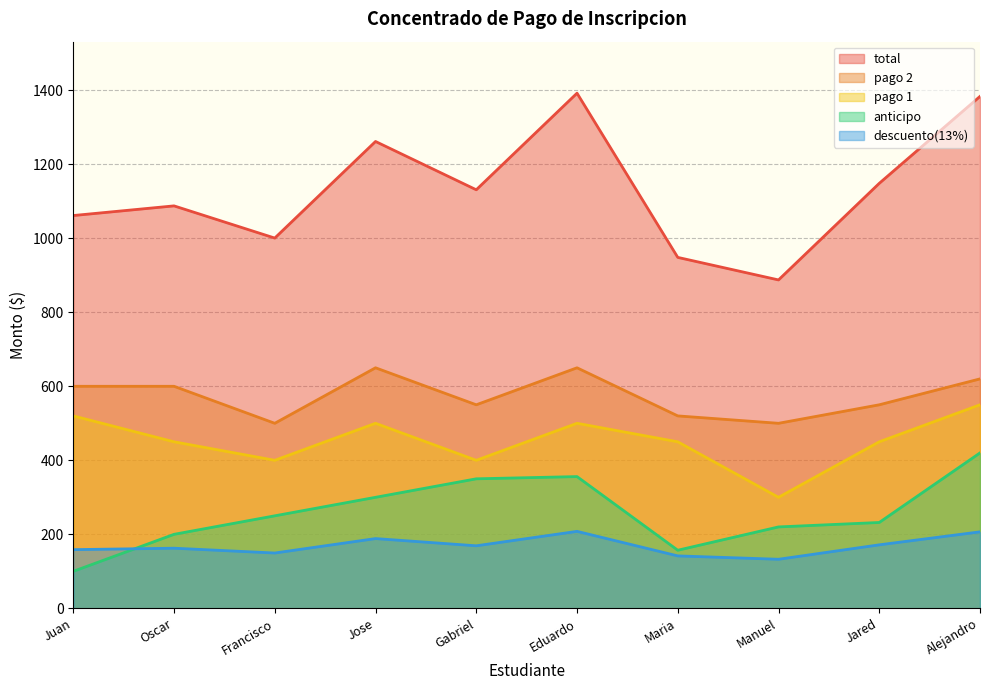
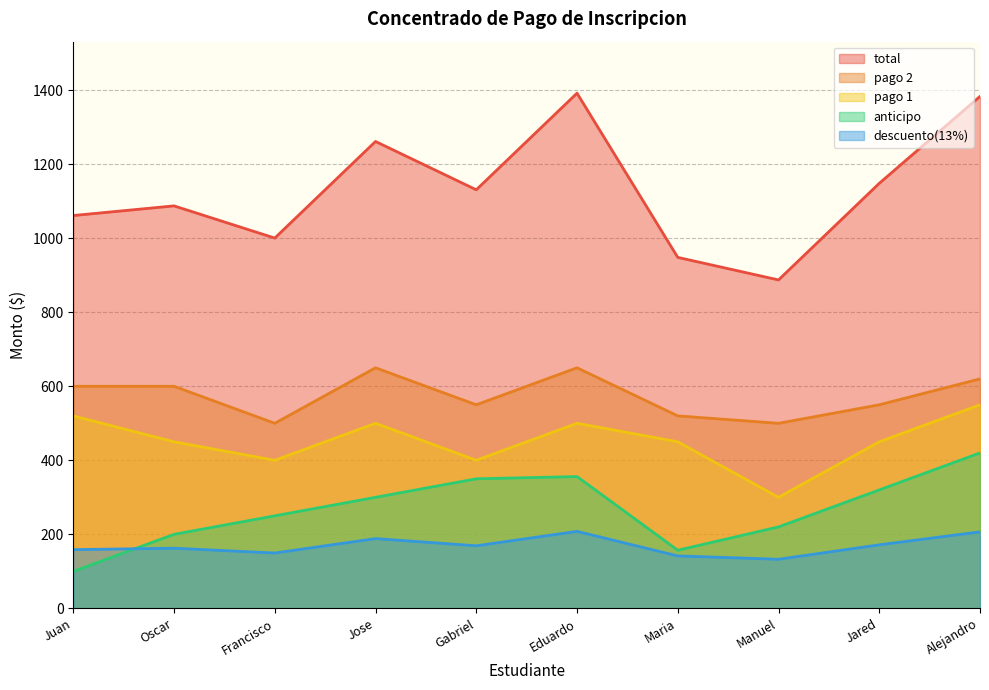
  {
    "anticipo": {
      "Juan": 100,
      "Oscar": 200,
      "Francisco": 250,
      "Jose": 300,
      "Gabriel": 350,
      "Eduardo": 360,
      "Maria": 160,
      "Manuel": 220,
-     "Jared": 230,
+     "Jared": 320,
      "Alejandro": 420
    },
    "descuento(13%)": {
      "Juan": 160,
      "Oscar": 160,
      "Francisco": 150,
      "Jose": 190,
      "Gabriel": 170,
      "Eduardo": 210,
      "Maria": 140,
      "Manuel": 130,
      "Jared": 170,
      "Alejandro": 210
    }
  }
